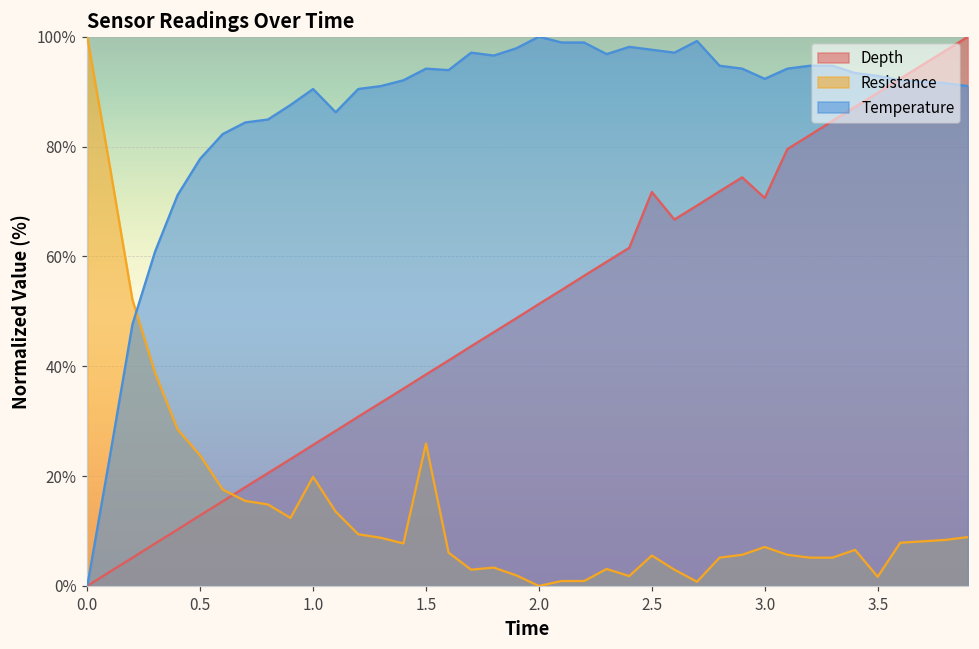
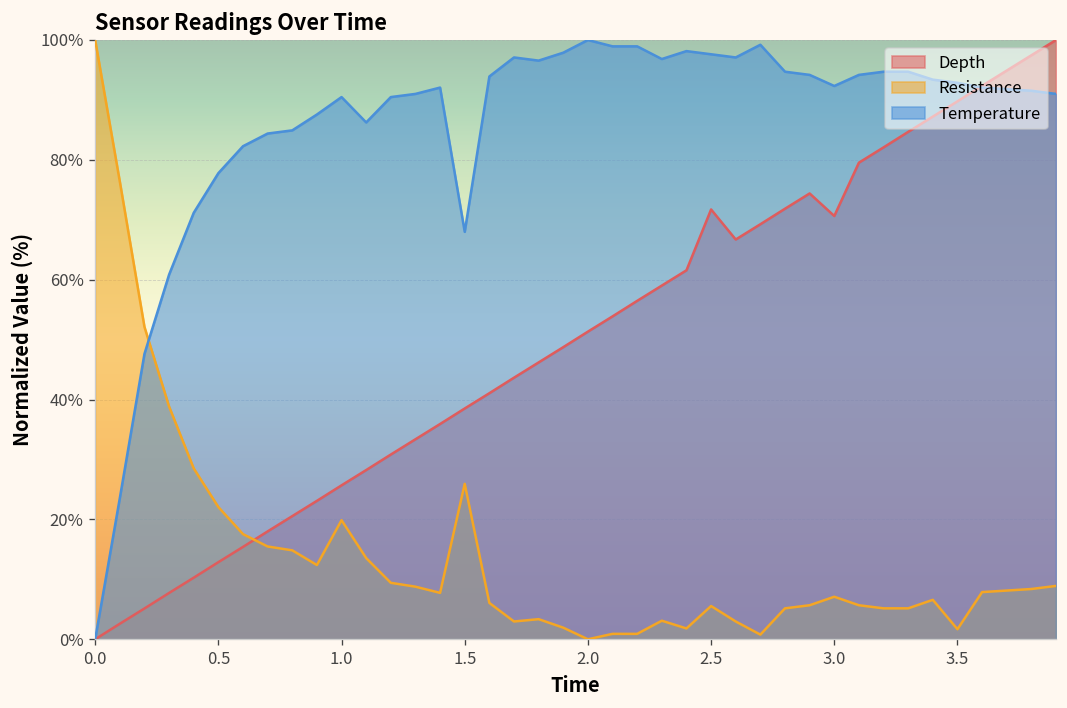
  {
    "Depth": {
      "0.5": "13%",
      "1.0": "26%",
      "1.5": "39%",
      "2.0": "51%",
      "2.5": "72%",
      "3.0": "71%"
    },
    "Resistance": {
      "0.0": "100%",
-     "0.5": "24%",
+     "0.5": "22%",
      "1.0": "20%",
      "1.5": "26%",
      "2.0": "0%",
      "2.5": "6%",
      "3.0": "7%",
      "3.5": "2%"
    },
    "Temperature": {
      "0.5": "78%",
      "1.0": "90%",
-     "1.5": "94%",
+     "1.5": "68%",
      "2.0": "100%",
      "2.5": "98%",
      "3.0": "92%"
    }
  }
